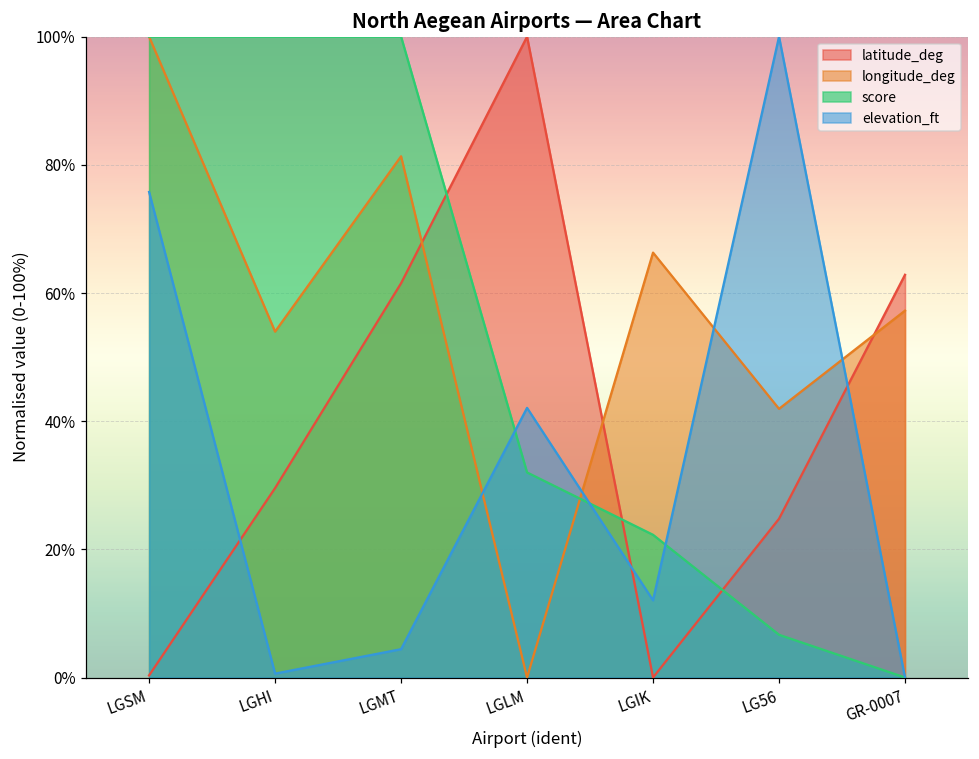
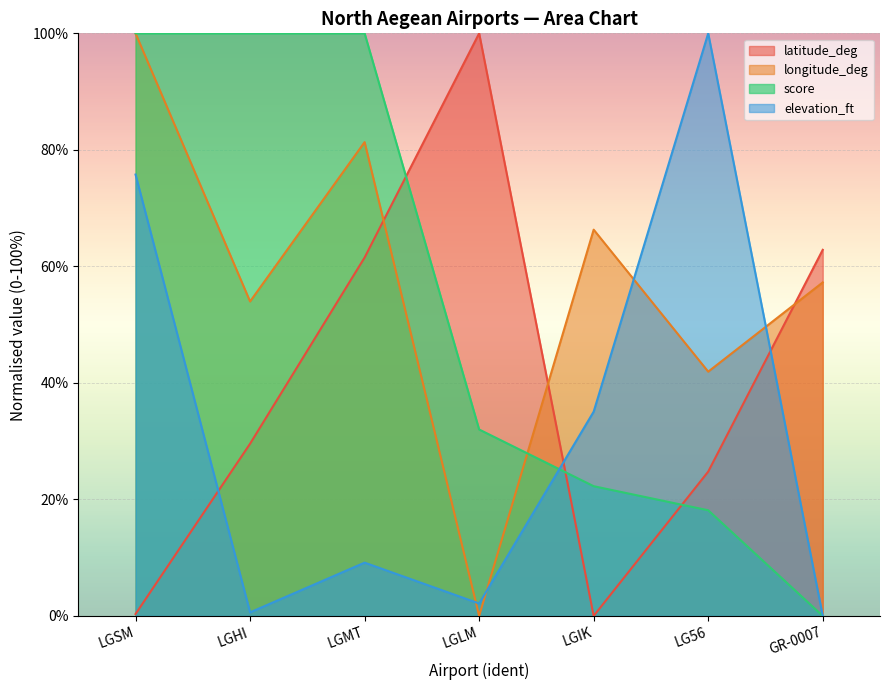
  {
    "score": {
      "LGHI": "100%",
      "LGMT": "100%",
      "LGLM": "32%",
      "LGIK": "22%",
-     "LG56": "7%"
+     "LG56": "18%"
    },
    "elevation_ft": {
      "LGSM": "76%",
      "LGHI": "1%",
-     "LGMT": "4%",
-     "LGLM": "42%",
-     "LGIK": "12%",
+     "LGMT": "9%",
+     "LGLM": "2%",
+     "LGIK": "35%",
      "LG56": "100%"
    }
  }
